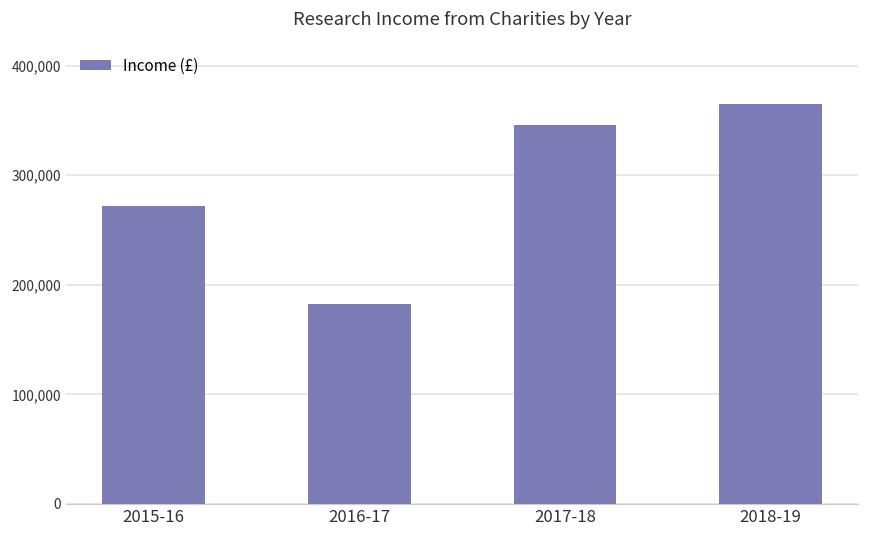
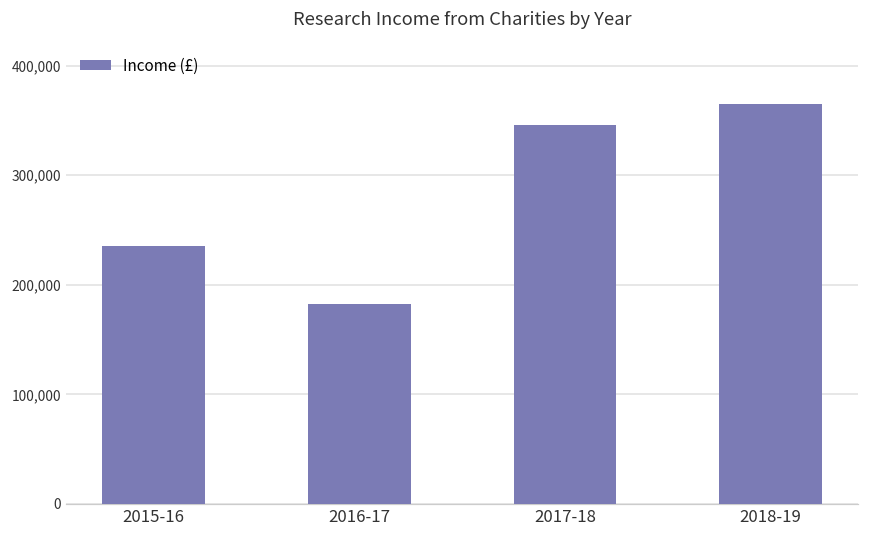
  {
-   "2015-16": "270,000",
+   "2015-16": "240,000",
    "2016-17": "180,000",
    "2017-18": "350,000",
    "2018-19": "370,000"
  }
